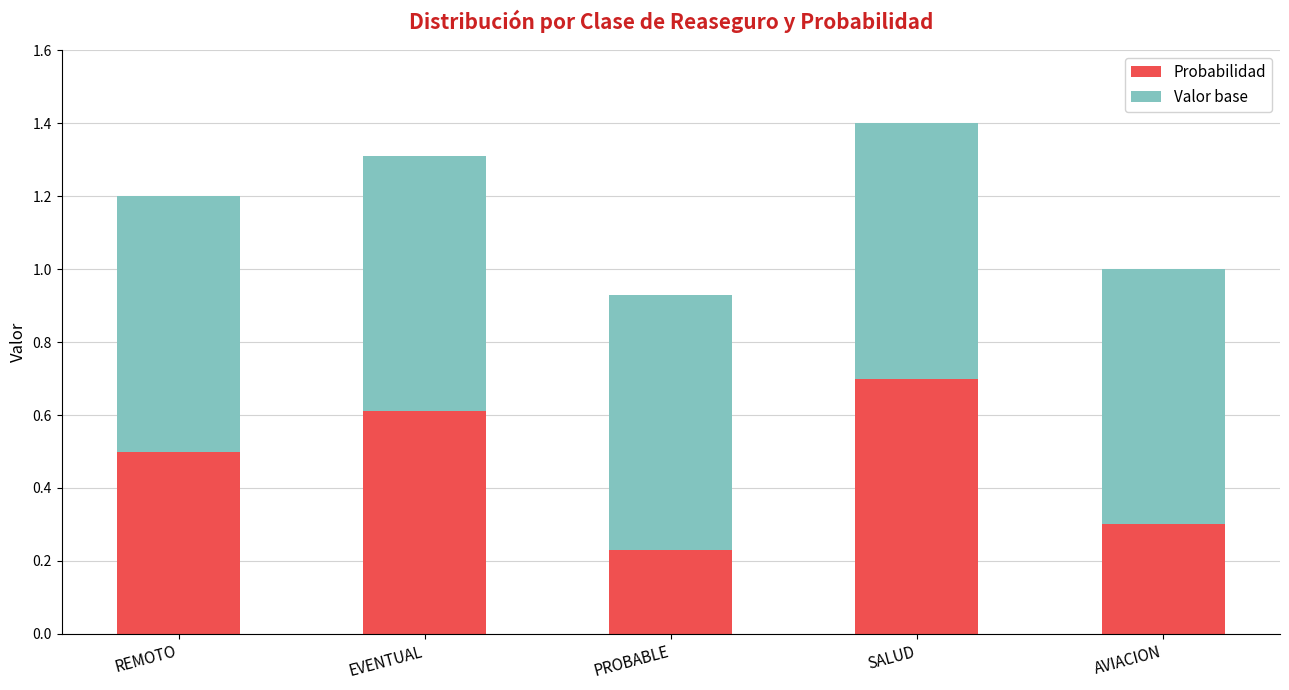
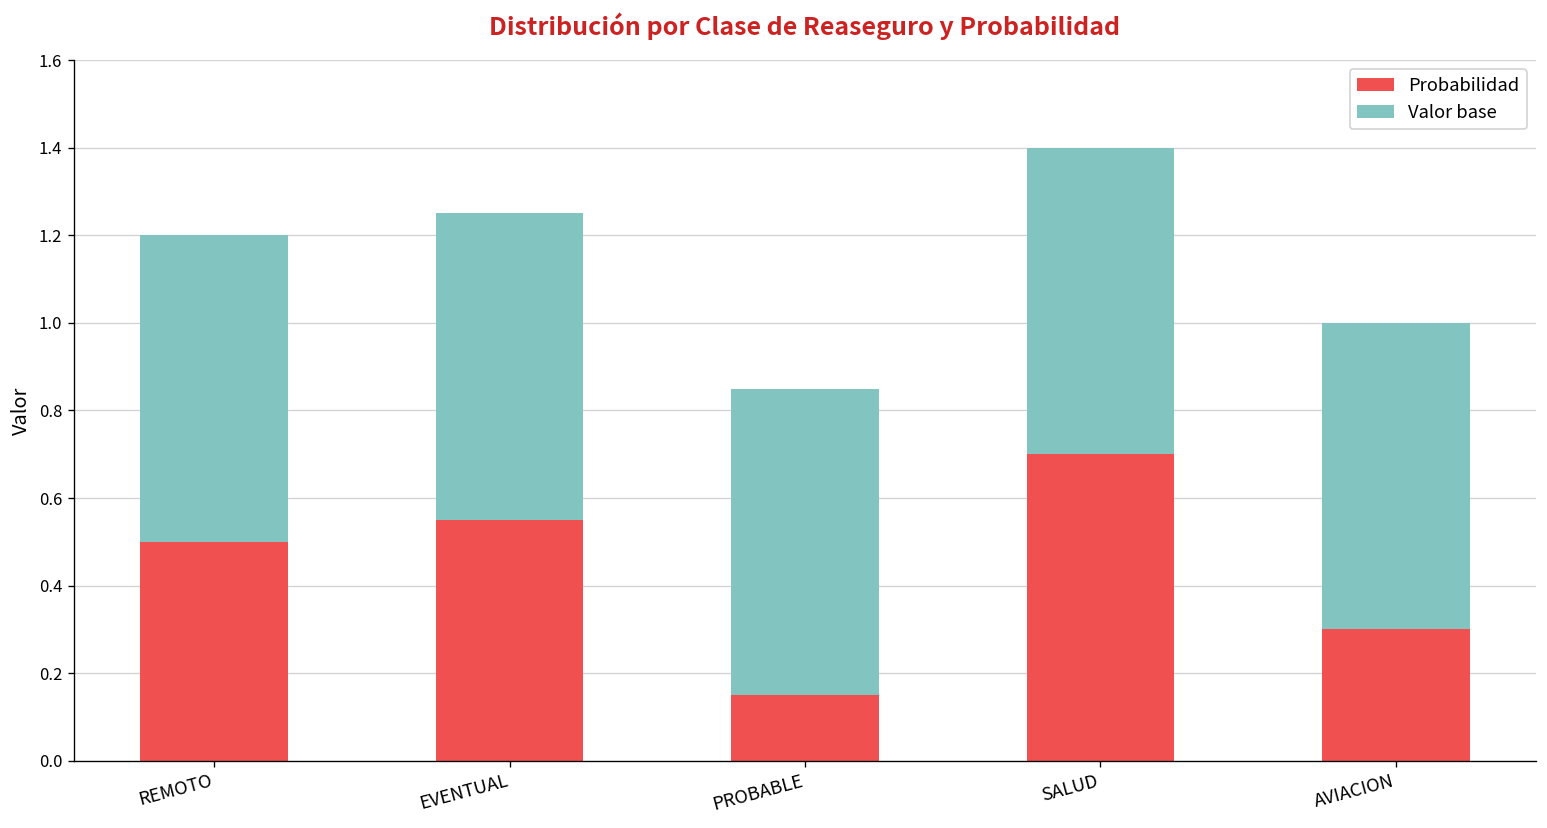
  {
    "Probabilidad": {
      "REMOTO": 0.50,
-     "EVENTUAL": 0.61,
-     "PROBABLE": 0.23,
+     "EVENTUAL": 0.55,
+     "PROBABLE": 0.15,
      "SALUD": 0.70,
      "AVIACION": 0.30
    },
    "Valor base": {
      "REMOTO": 0.70,
      "EVENTUAL": 0.70,
      "PROBABLE": 0.70,
      "SALUD": 0.70,
      "AVIACION": 0.70
    }
  }
